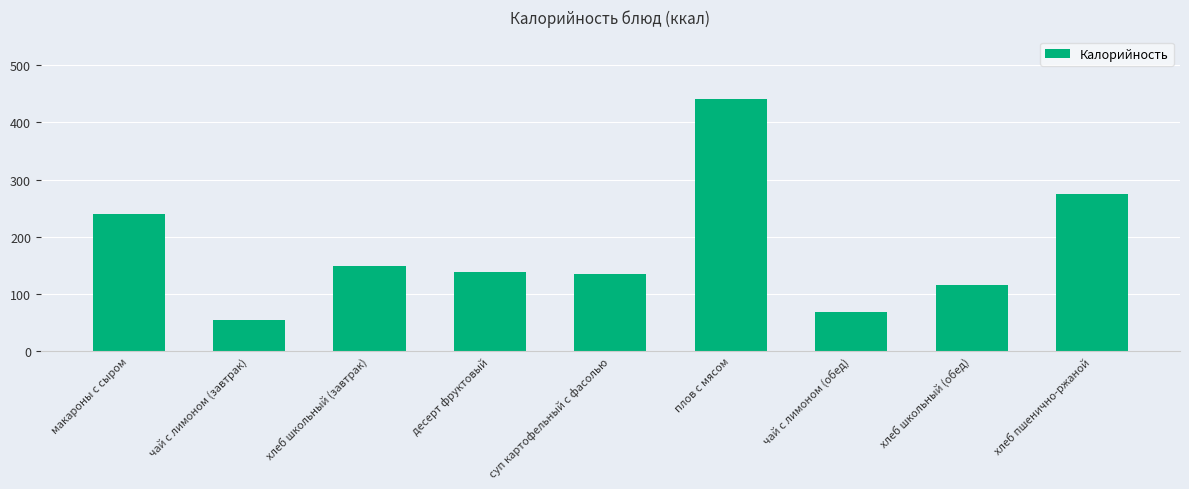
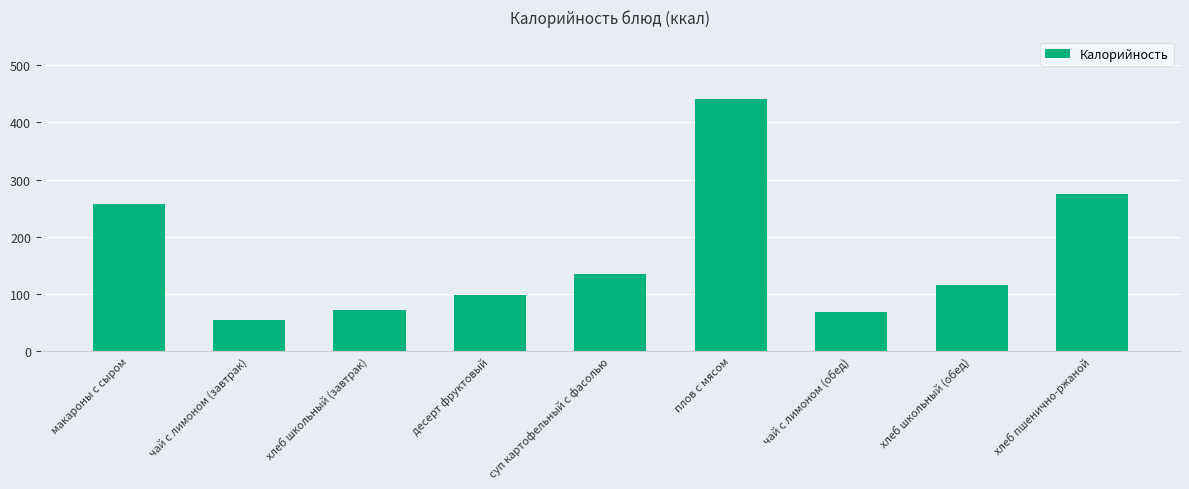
  {
-   "макароны с сыром": 240,
+   "макароны с сыром": 260,
    "чай с лимоном (завтрак)": 50,
-   "хлеб школьный (завтрак)": 150,
-   "десерт фруктовый": 140,
+   "хлеб школьный (завтрак)": 70,
+   "десерт фруктовый": 100,
    "суп картофельный с фасолью": 130,
    "плов с мясом": 440,
    "чай с лимоном (обед)": 70,
    "хлеб школьный (обед)": 120,
    "хлеб пшенично-ржаной": 270
  }
